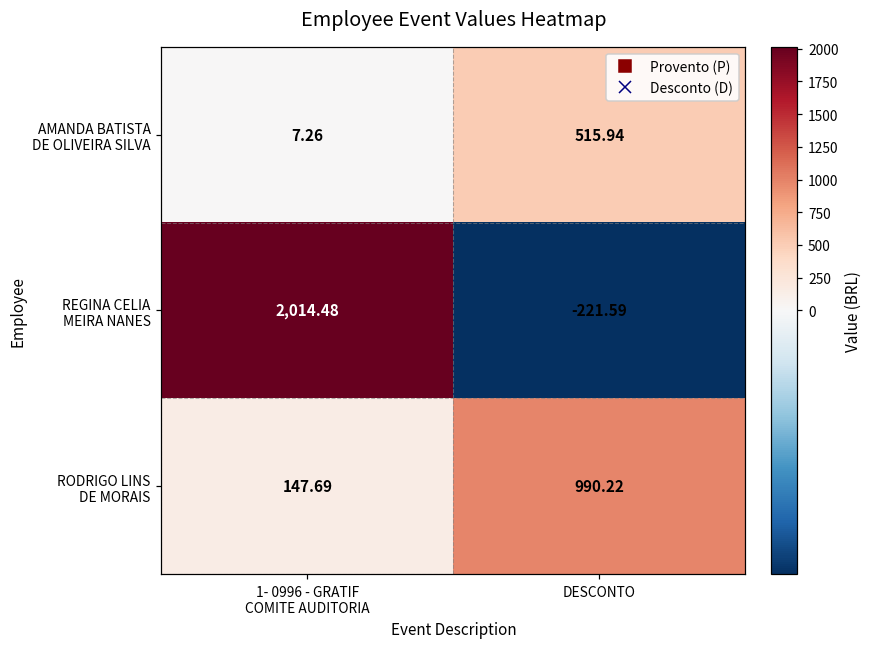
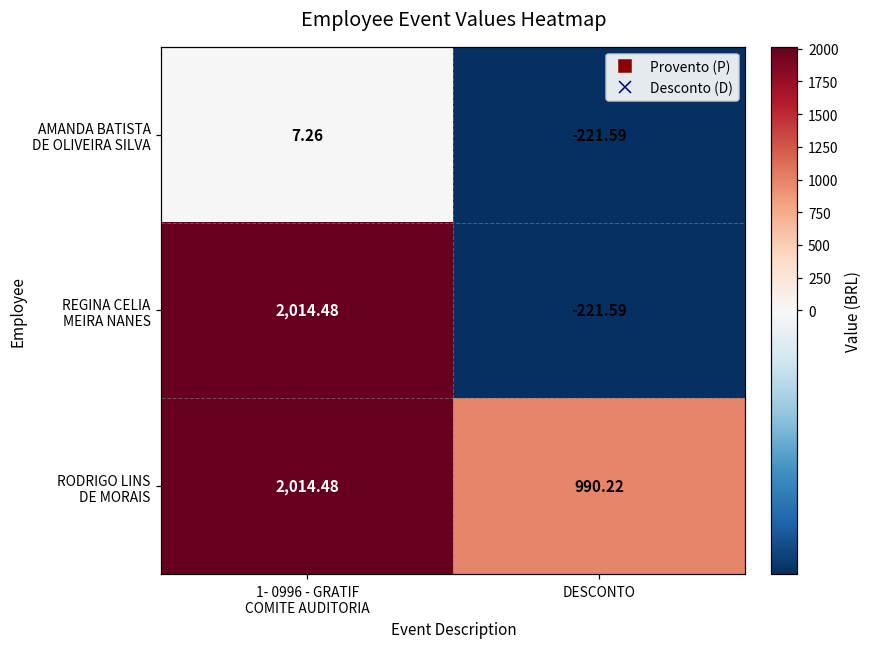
  {
    "AMANDA BATISTA DE OLIVEIRA SILVA": {
      "1- 0996 - GRATIF COMITE AUDITORIA": "7.26",
-     "DESCONTO": "515.94"
+     "DESCONTO": "-221.59"
    },
    "REGINA CELIA MEIRA NANES": {
      "1- 0996 - GRATIF COMITE AUDITORIA": "2,014.48",
      "DESCONTO": "-221.59"
    },
    "RODRIGO LINS DE MORAIS": {
-     "1- 0996 - GRATIF COMITE AUDITORIA": "147.69",
+     "1- 0996 - GRATIF COMITE AUDITORIA": "2,014.48",
      "DESCONTO": "990.22"
    }
  }
